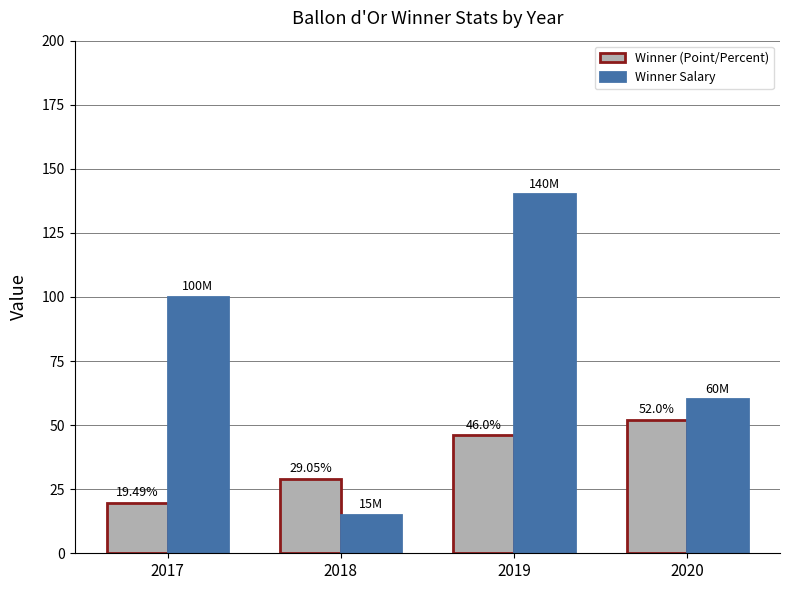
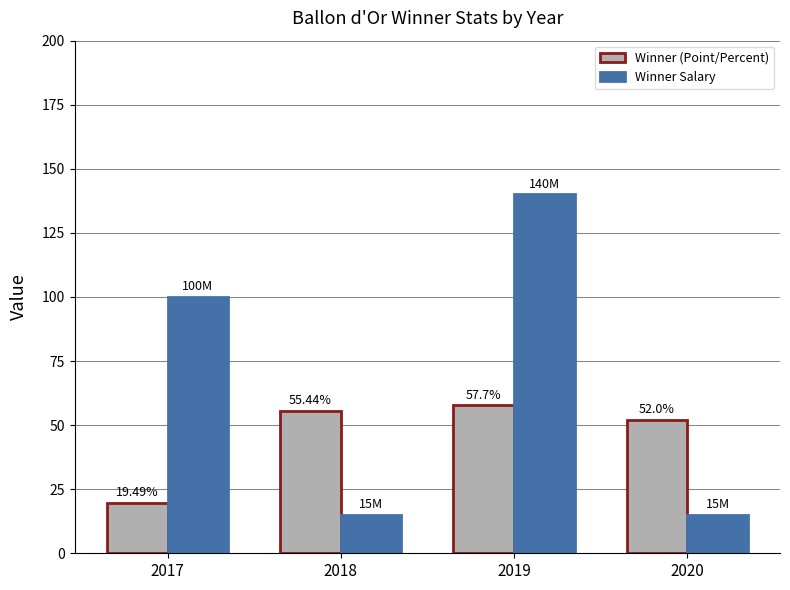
  {
    "Winner (Point/Percent)": {
      "2017": "19.49%",
-     "2018": "29.05%",
-     "2019": "46.0%",
+     "2018": "55.44%",
+     "2019": "57.7%",
      "2020": "52.0%"
    },
    "Winner Salary": {
      "2017": "100M",
      "2018": "15M",
      "2019": "140M",
-     "2020": "60M"
+     "2020": "15M"
    }
  }
